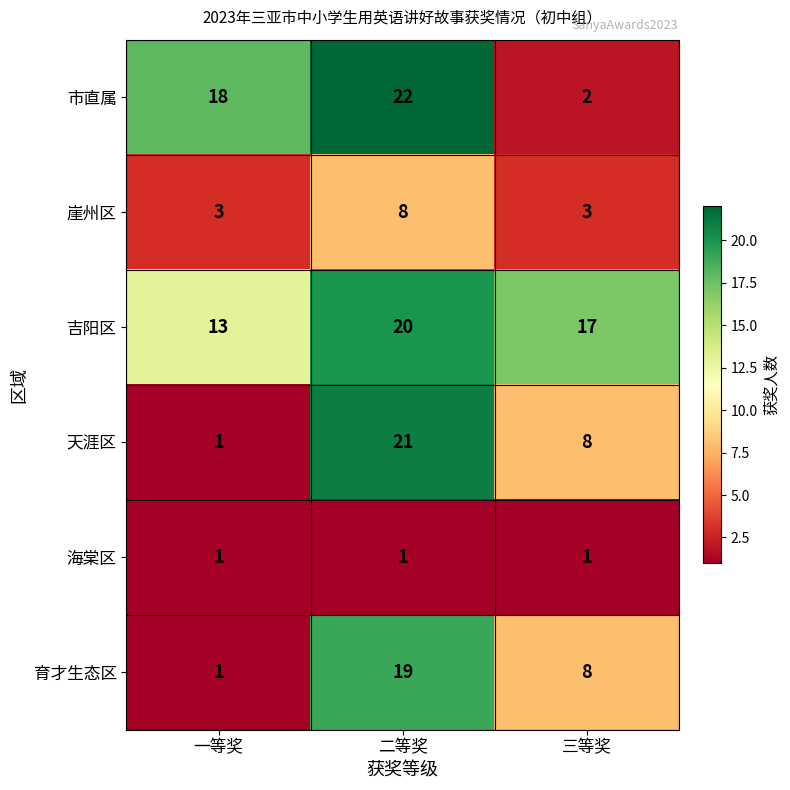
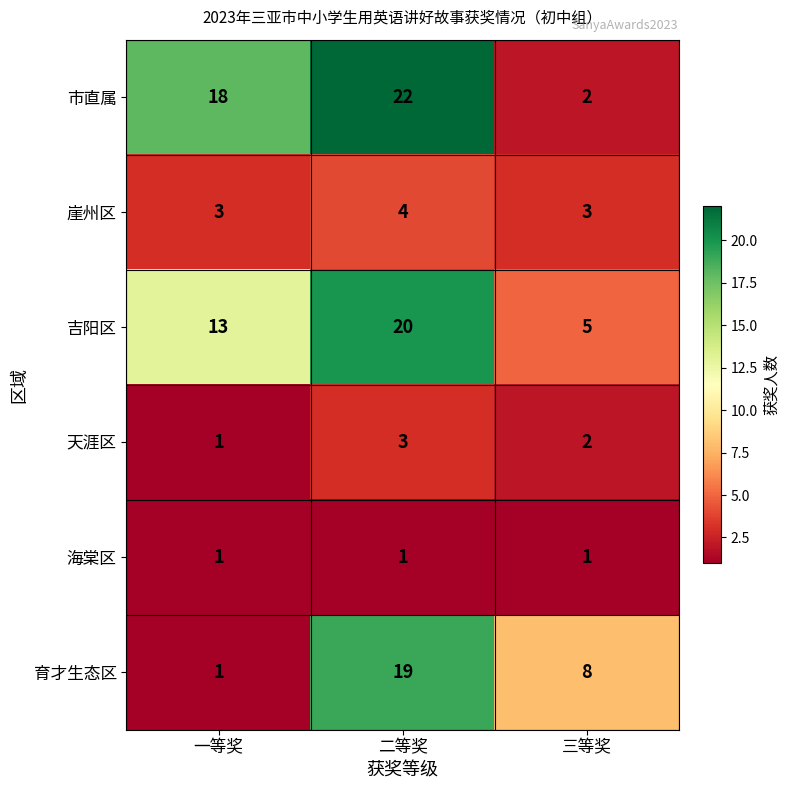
  {
    "市直属": {
      "一等奖": 18,
      "二等奖": 22,
      "三等奖": 2
    },
    "崖州区": {
      "一等奖": 3,
-     "二等奖": 8,
+     "二等奖": 4,
      "三等奖": 3
    },
    "吉阳区": {
      "一等奖": 13,
      "二等奖": 20,
-     "三等奖": 17
+     "三等奖": 5
    },
    "天涯区": {
      "一等奖": 1,
-     "二等奖": 21,
-     "三等奖": 8
+     "二等奖": 3,
+     "三等奖": 2
    },
    "海棠区": {
      "一等奖": 1,
      "二等奖": 1,
      "三等奖": 1
    },
    "育才生态区": {
      "一等奖": 1,
      "二等奖": 19,
      "三等奖": 8
    }
  }
